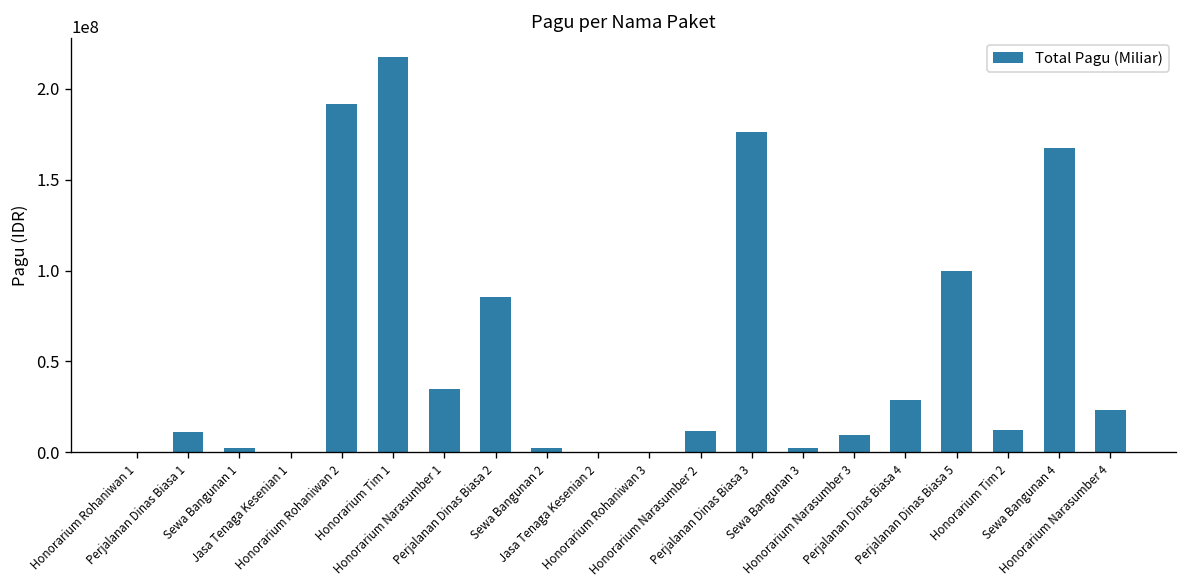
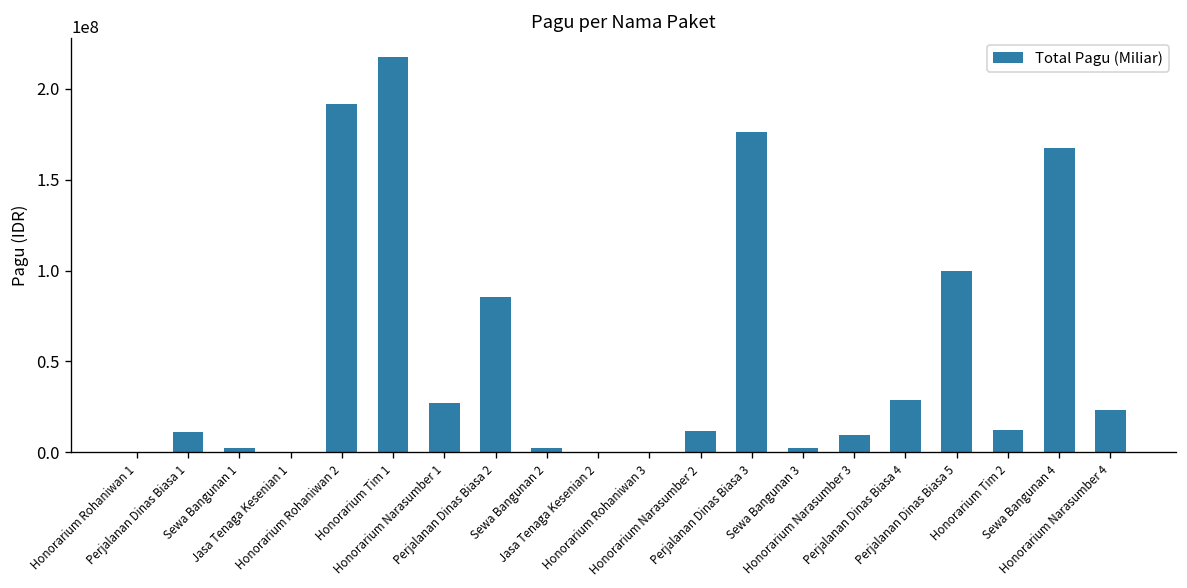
  {
    "Perjalanan Dinas Biasa 1": 11000000,
    "Sewa Bangunan 1": 3000000,
    "Honorarium Rohaniwan 2": 192000000,
    "Honorarium Tim 1": 217000000,
-   "Honorarium Narasumber 1": 35000000,
+   "Honorarium Narasumber 1": 27000000,
    "Perjalanan Dinas Biasa 2": 85000000,
    "Sewa Bangunan 2": 3000000,
    "Honorarium Narasumber 2": 12000000,
    "Perjalanan Dinas Biasa 3": 176000000,
    "Sewa Bangunan 3": 3000000,
    "Honorarium Narasumber 3": 10000000,
    "Perjalanan Dinas Biasa 4": 29000000,
    "Perjalanan Dinas Biasa 5": 100000000,
    "Honorarium Tim 2": 12000000,
    "Sewa Bangunan 4": 167000000,
    "Honorarium Narasumber 4": 23000000
  }
